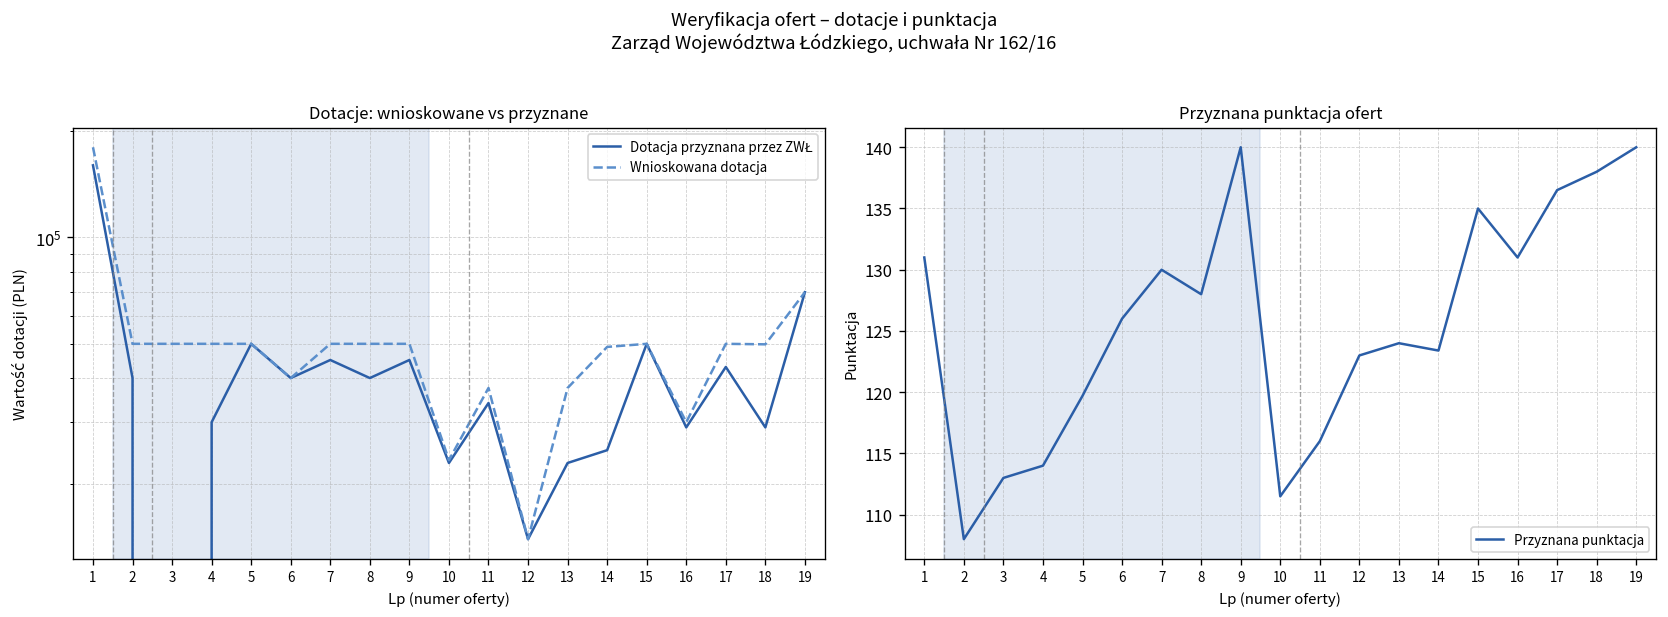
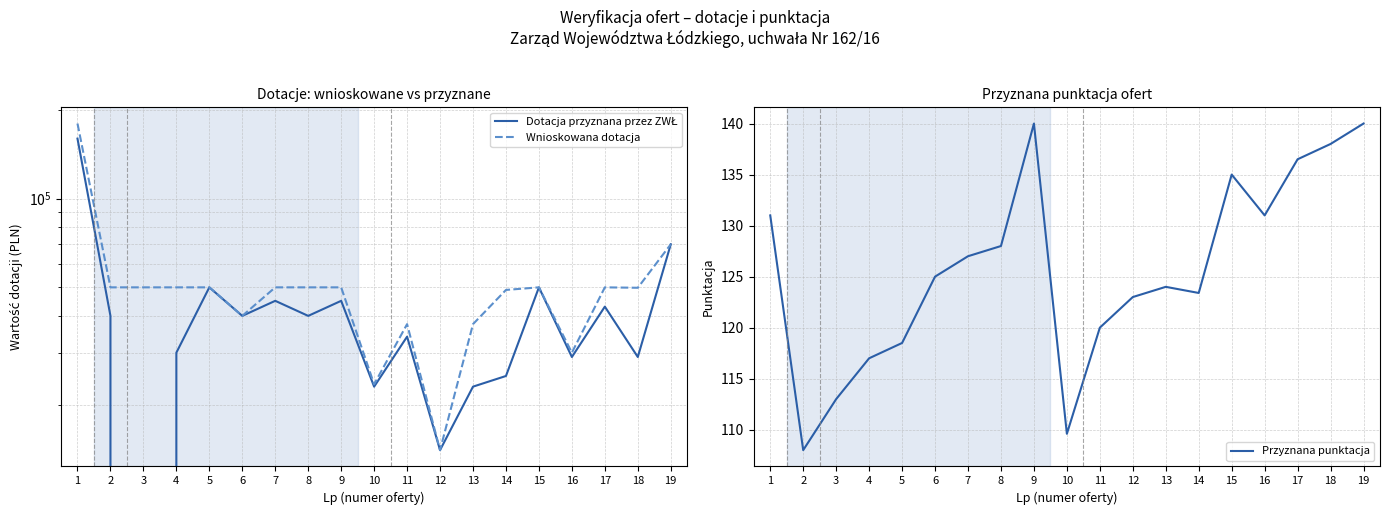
  {
    "Przyznana punktacja ofert": {
      "1": 131.0,
      "2": 108.0,
      "3": 113.0,
-     "4": 114,
-     "5": 119.7,
-     "6": 126,
-     "7": 130,
+     "4": 117,
+     "5": 118.5,
+     "6": 125,
+     "7": 127,
      "8": 128.0,
      "9": 140.0,
-     "10": 111.5,
-     "11": 116,
+     "10": 109.6,
+     "11": 120,
      "12": 123.0,
      "13": 124.0,
      "14": 123.4,
      "15": 135.0,
      "16": 131.0,
      "17": 136.5,
      "18": 138.0,
      "19": 140.0
    }
  }
